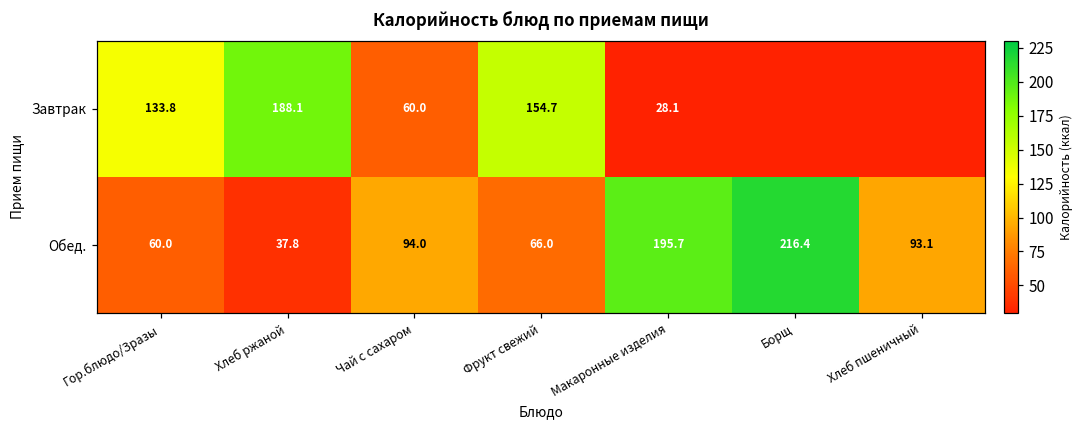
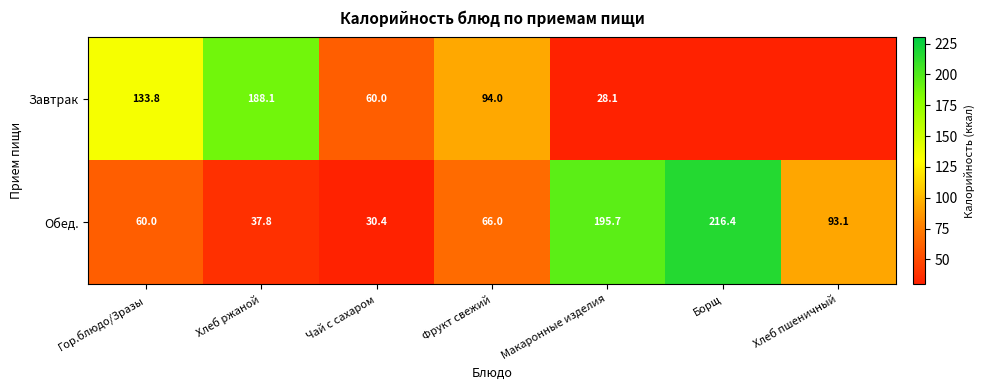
  {
    "Завтрак": {
      "Гор.блюдо/Зразы": 133.8,
      "Хлеб ржаной": 188.1,
      "Чай с сахаром": 60.0,
-     "Фрукт свежий": 154.7,
+     "Фрукт свежий": 94.0,
      "Макаронные изделия": 28.1
    },
    "Обед.": {
      "Гор.блюдо/Зразы": 60.0,
      "Хлеб ржаной": 37.8,
-     "Чай с сахаром": 94.0,
+     "Чай с сахаром": 30.4,
      "Фрукт свежий": 66.0,
      "Макаронные изделия": 195.7,
      "Борщ": 216.4,
      "Хлеб пшеничный": 93.1
    }
  }
